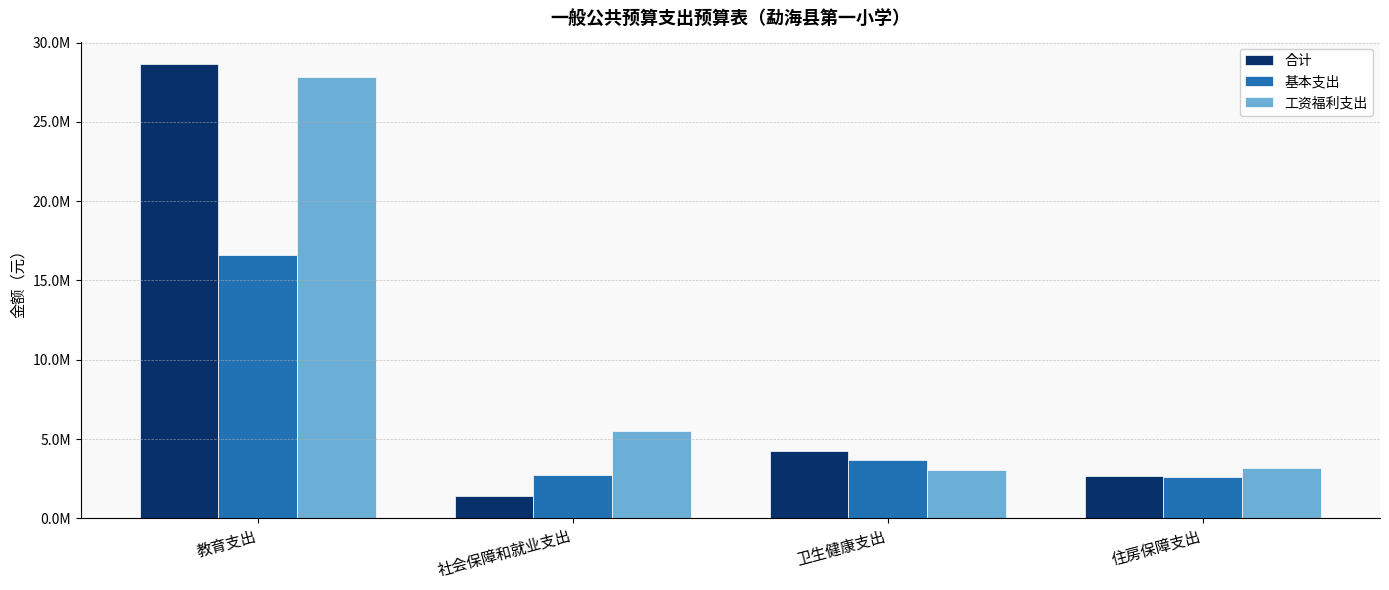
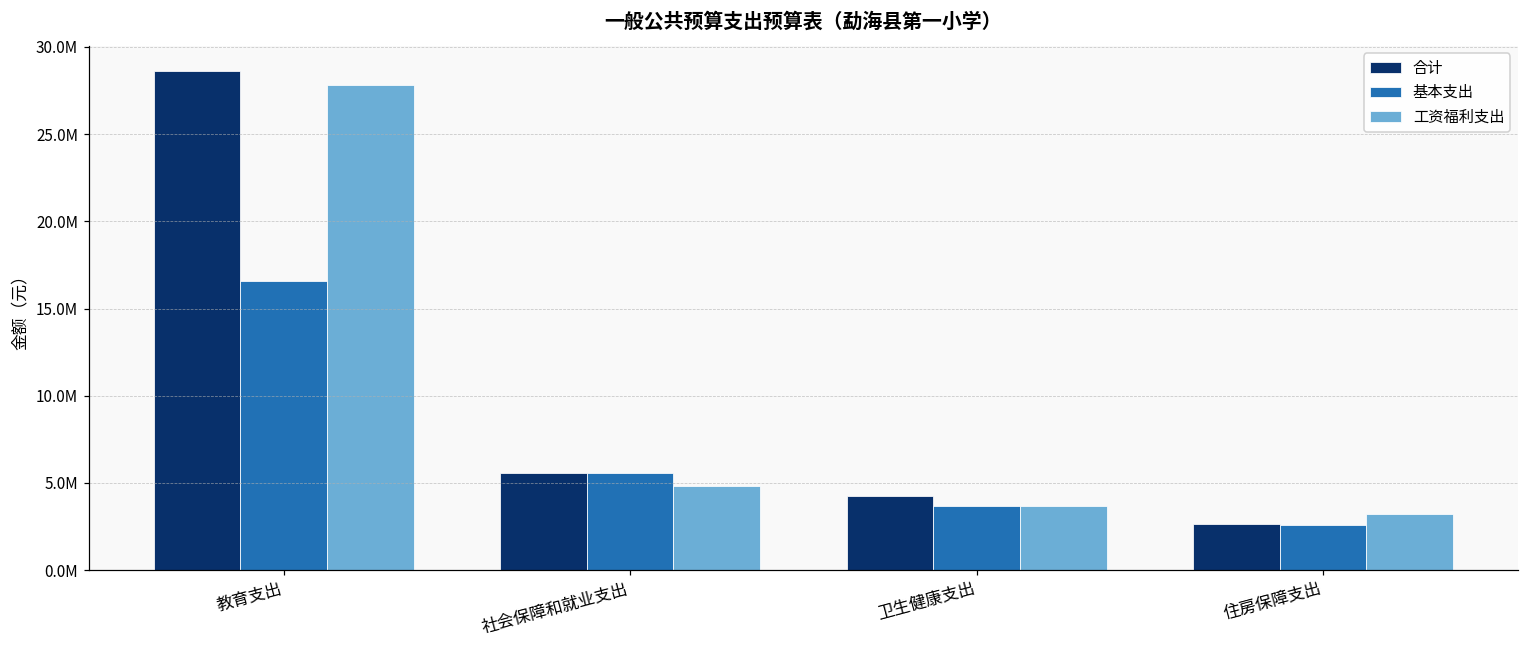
  {
    "合计": {
      "教育支出": 28600000,
-     "社会保障和就业支出": 1400000,
+     "社会保障和就业支出": 5600000,
      "卫生健康支出": 4300000,
      "住房保障支出": 2700000
    },
    "基本支出": {
      "教育支出": 16600000,
-     "社会保障和就业支出": 2700000,
+     "社会保障和就业支出": 5600000,
      "卫生健康支出": 3700000,
      "住房保障支出": 2600000
    },
    "工资福利支出": {
      "教育支出": 27800000,
-     "社会保障和就业支出": 5500000,
-     "卫生健康支出": 3100000,
+     "社会保障和就业支出": 4800000,
+     "卫生健康支出": 3700000,
      "住房保障支出": 3200000
    }
  }
